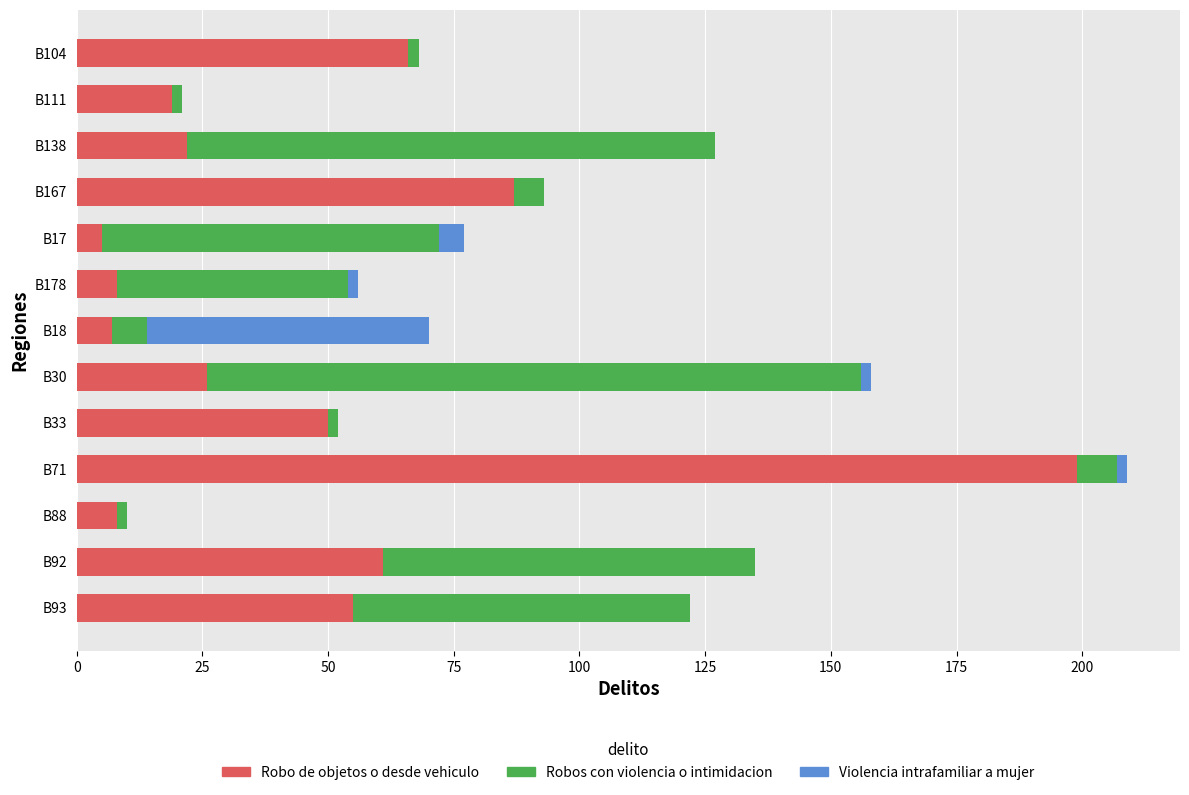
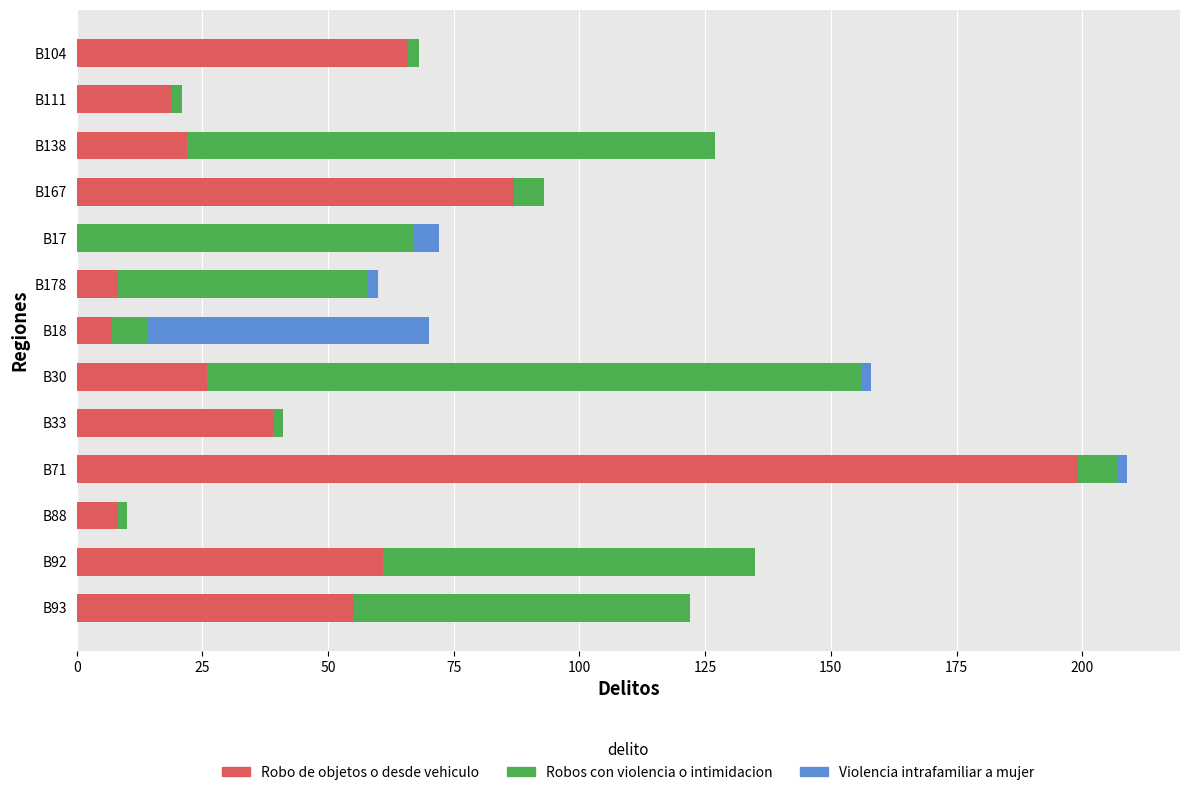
  {
    "Robo de objetos o desde vehiculo": {
      "B104": 66,
      "B111": 19,
      "B138": 22,
      "B167": 87,
-     "B17": 5,
+     "B17": 0,
      "B178": 8,
      "B18": 7,
      "B30": 26,
-     "B33": 50,
+     "B33": 39,
      "B71": 199,
      "B88": 8,
      "B92": 61,
      "B93": 55
    },
    "Robos con violencia o intimidacion": {
      "B104": 2,
      "B111": 2,
      "B138": 105,
      "B167": 6,
      "B17": 67,
-     "B178": 46,
+     "B178": 50,
      "B18": 7,
      "B30": 130,
      "B33": 2,
      "B71": 8,
      "B88": 2,
      "B92": 74,
      "B93": 67
    },
    "Violencia intrafamiliar a mujer": {
      "B104": 0,
      "B111": 0,
      "B138": 0,
      "B167": 0,
      "B17": 5,
      "B178": 2,
      "B18": 56,
      "B30": 2,
      "B33": 0,
      "B71": 2,
      "B88": 0,
      "B92": 0,
      "B93": 0
    }
  }
